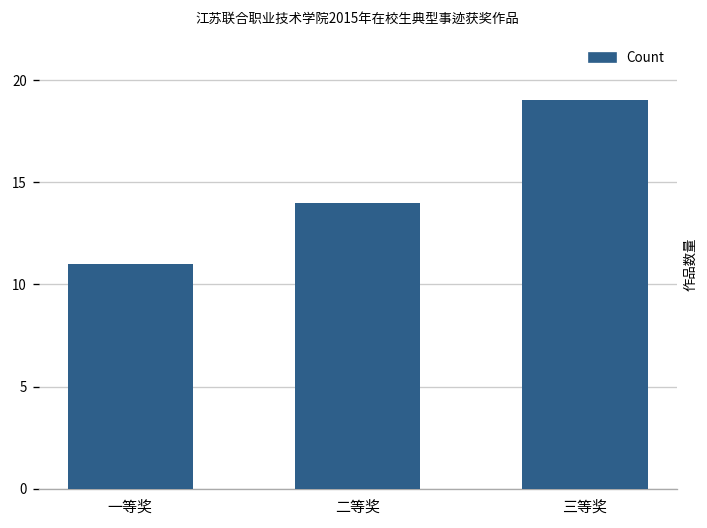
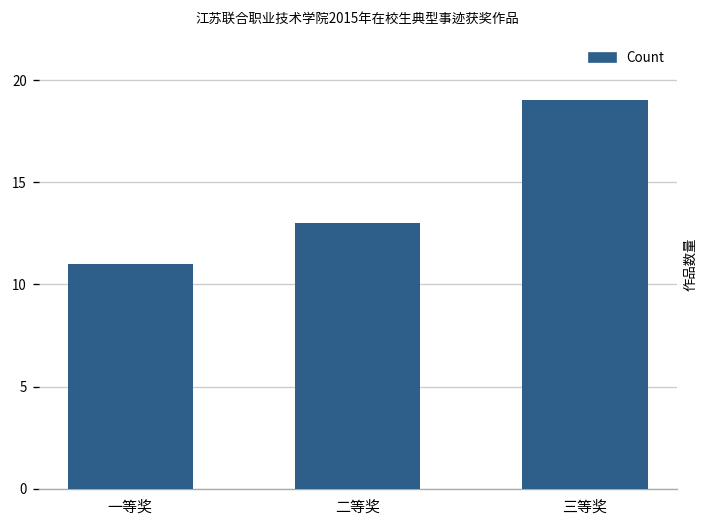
  {
    "一等奖": 11,
-   "二等奖": 14,
+   "二等奖": 13,
    "三等奖": 19
  }
